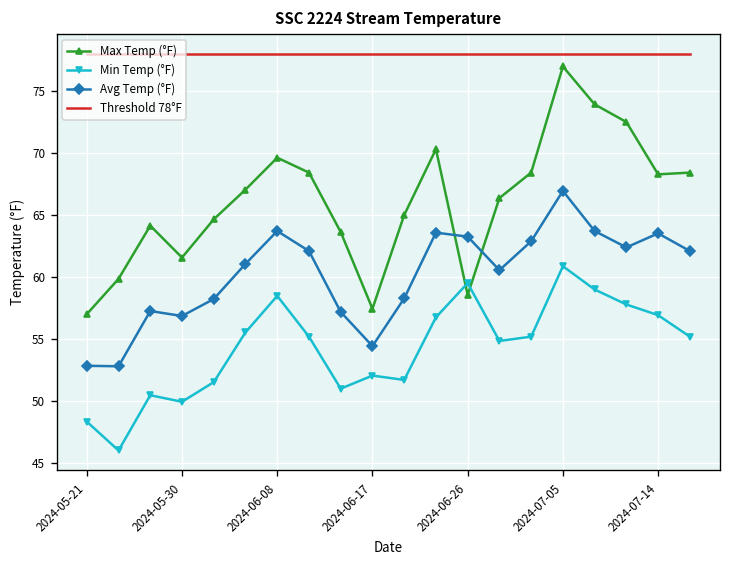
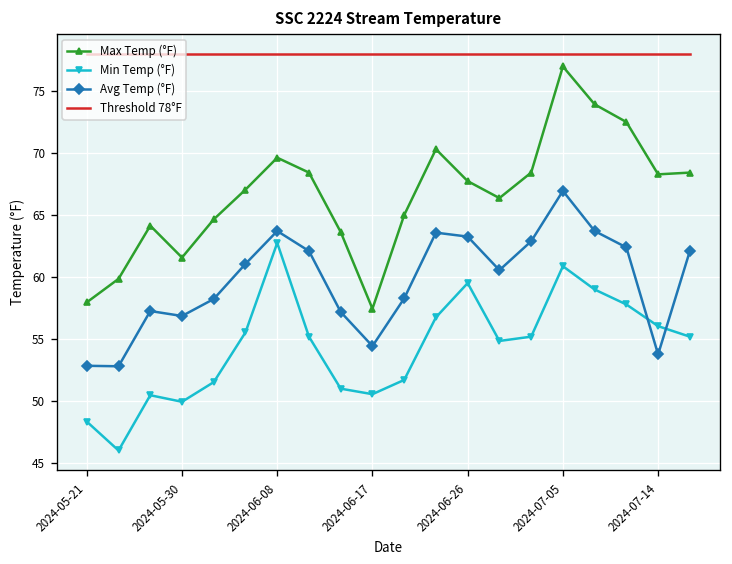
  {
    "Max Temp (°F)": {
-     "2024-05-21": 57.0,
+     "2024-05-21": 58.0,
      "2024-05-30": 61.6,
      "2024-06-08": 69.6,
      "2024-06-17": 57.4,
-     "2024-06-26": 58.6,
+     "2024-06-26": 67.7,
      "2024-07-05": 77.0,
      "2024-07-14": 68.3
    },
    "Min Temp (°F)": {
      "2024-05-21": 48.3,
      "2024-05-30": 49.9,
-     "2024-06-08": 58.5,
-     "2024-06-17": 52.1,
+     "2024-06-08": 62.8,
+     "2024-06-17": 50.6,
      "2024-06-26": 59.5,
      "2024-07-05": 60.9,
-     "2024-07-14": 56.9
+     "2024-07-14": 56.0
    },
    "Avg Temp (°F)": {
      "2024-05-21": 52.8,
      "2024-05-30": 56.9,
      "2024-06-08": 63.7,
      "2024-06-17": 54.4,
      "2024-06-26": 63.3,
      "2024-07-05": 66.9,
-     "2024-07-14": 63.5
+     "2024-07-14": 53.8
    },
    "Threshold 78°F": {
      "2024-06-08": 78.0,
      "2024-06-17": 78.0,
      "2024-06-26": 78.0,
      "2024-07-05": 78.0,
      "2024-07-14": 78.0
    }
  }
